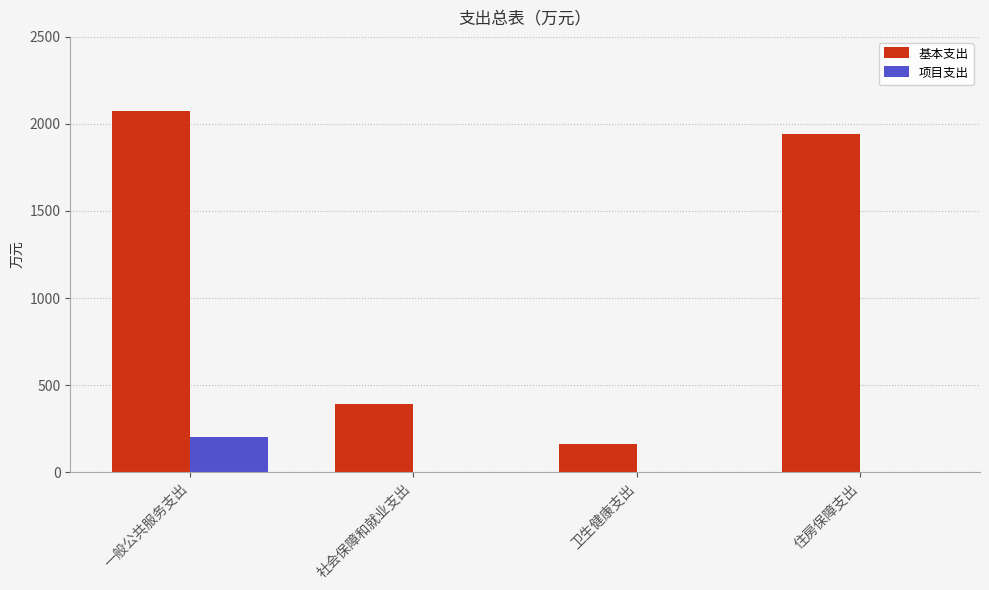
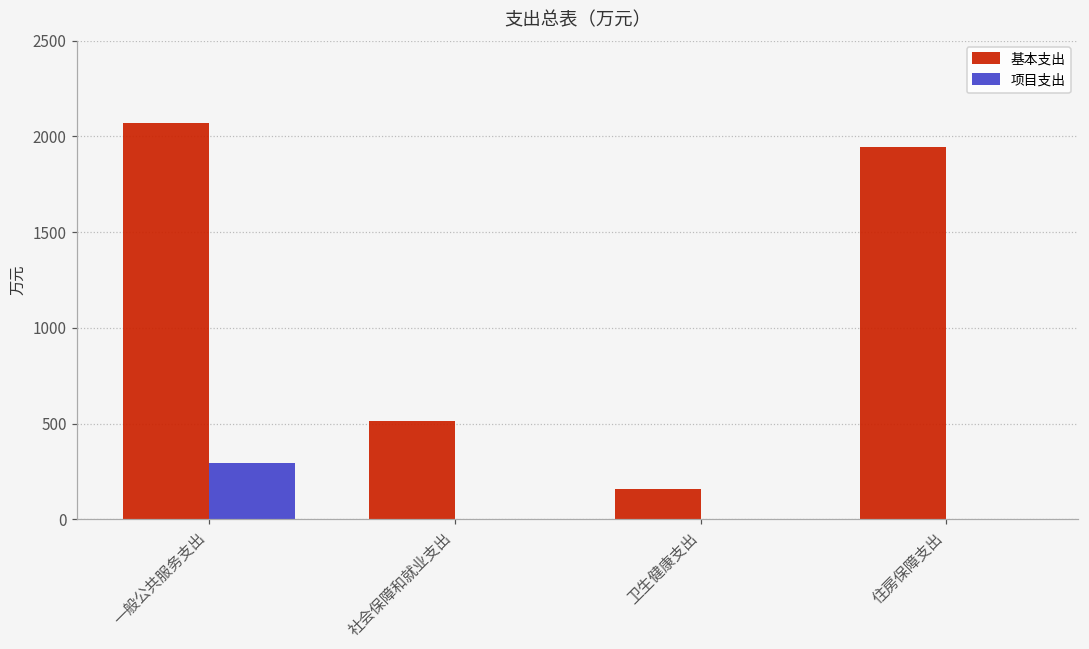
  {
    "基本支出": {
      "一般公共服务支出": 2070,
-     "社会保障和就业支出": 390,
+     "社会保障和就业支出": 510,
      "卫生健康支出": 160,
      "住房保障支出": 1940
    },
    "项目支出": {
-     "一般公共服务支出": 200,
+     "一般公共服务支出": 290,
      "社会保障和就业支出": 0,
      "卫生健康支出": 0,
      "住房保障支出": 0
    }
  }
